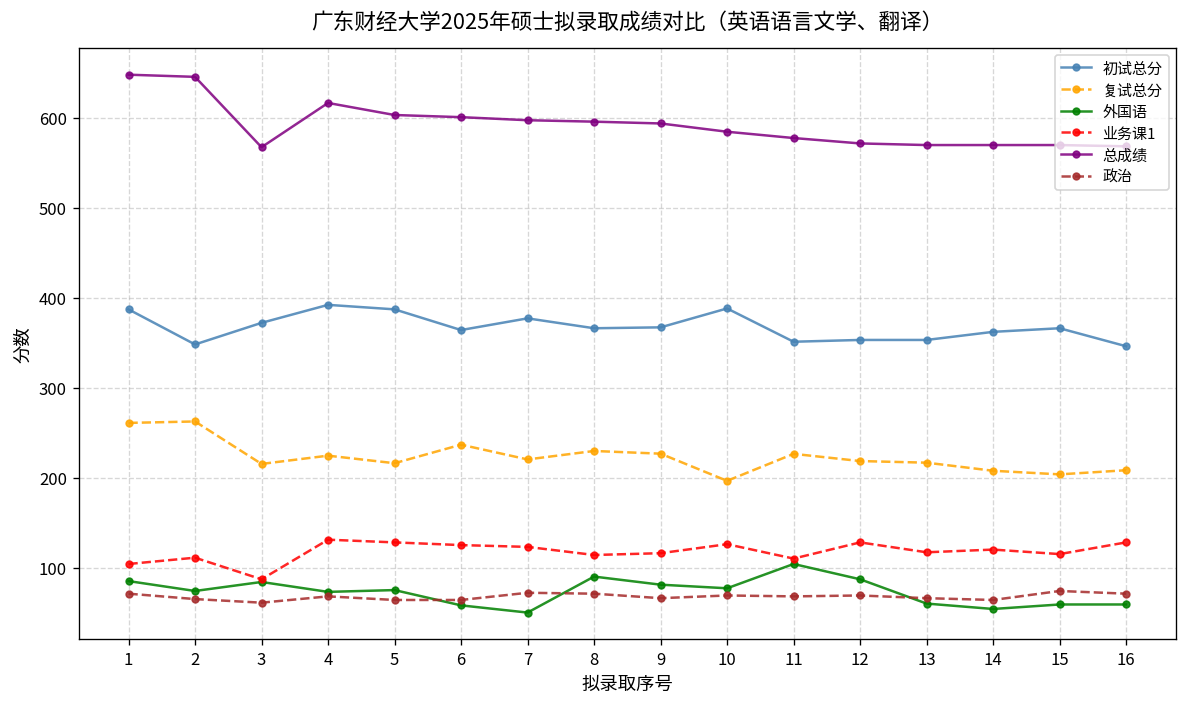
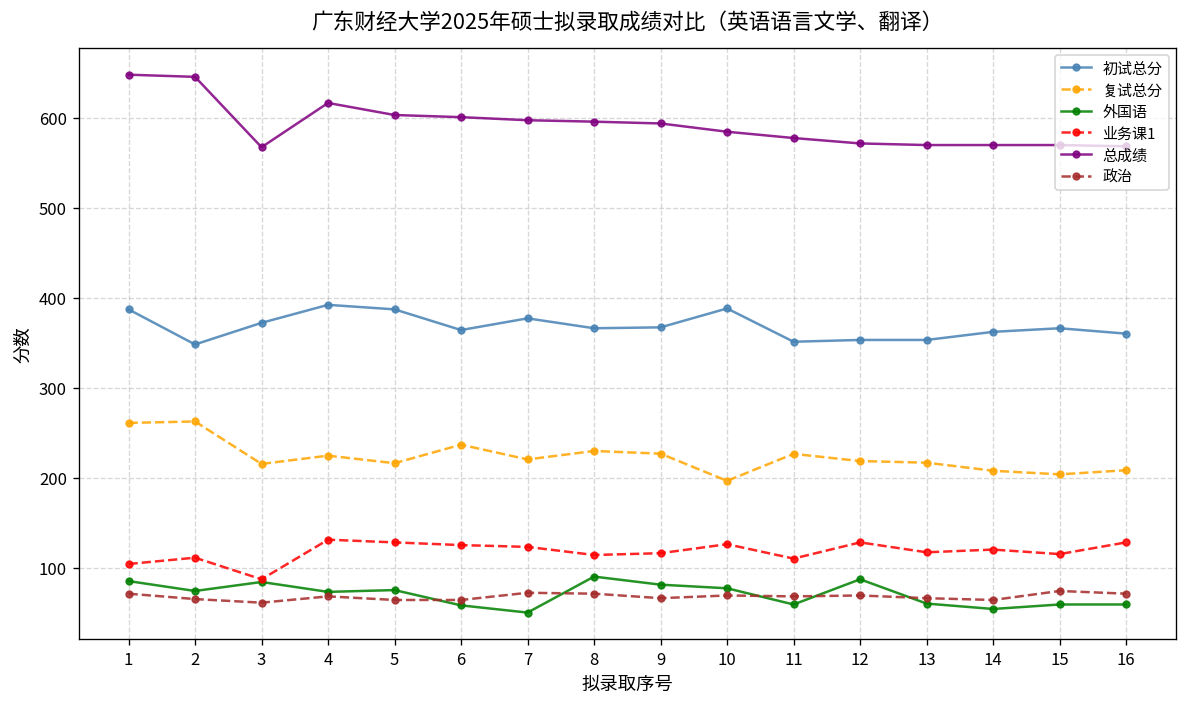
  {
    "初试总分": {
      "1": 390,
      "2": 350,
      "3": 370,
      "4": 390,
      "5": 390,
      "6": 360,
      "7": 380,
      "8": 370,
      "9": 370,
      "10": 390,
      "11": 350,
      "12": 350,
      "13": 350,
      "14": 360,
      "15": 370,
-     "16": 350
+     "16": 360
    },
    "复试总分": {
      "1": 260,
      "2": 260,
      "3": 220,
      "4": 220,
      "5": 220,
      "6": 240,
      "7": 220,
      "8": 230,
      "9": 230,
      "10": 200,
      "11": 230,
      "12": 220,
      "13": 220,
      "14": 210,
      "15": 200,
      "16": 210
    },
    "外国语": {
      "1": 90,
      "2": 70,
      "4": 70,
      "5": 80,
      "6": 60,
      "7": 50,
      "8": 90,
      "9": 80,
      "10": 80,
-     "11": 100,
+     "11": 60,
      "12": 90,
      "13": 60,
      "14": 50,
      "15": 60,
      "16": 60
    },
    "业务课1": {
      "1": 100,
      "2": 110,
      "4": 130,
      "5": 130,
      "6": 130,
      "7": 120,
      "8": 110,
      "9": 120,
      "10": 130,
      "11": 110,
      "12": 130,
      "13": 120,
      "14": 120,
      "15": 120,
      "16": 130
    },
    "总成绩": {
      "1": 650,
      "2": 650,
      "3": 570,
      "4": 620,
      "5": 600,
      "6": 600,
      "7": 600,
      "8": 600,
      "9": 590,
      "10": 580,
      "11": 580,
      "12": 570,
      "13": 570,
      "14": 570
    },
    "政治": {
      "1": 70,
      "2": 70,
      "3": 60,
      "4": 70,
      "5": 60,
      "6": 60,
      "7": 70,
      "8": 70,
      "9": 70,
      "10": 70,
      "11": 70,
      "12": 70,
      "13": 70,
      "14": 60,
      "15": 70,
      "16": 70
    }
  }
